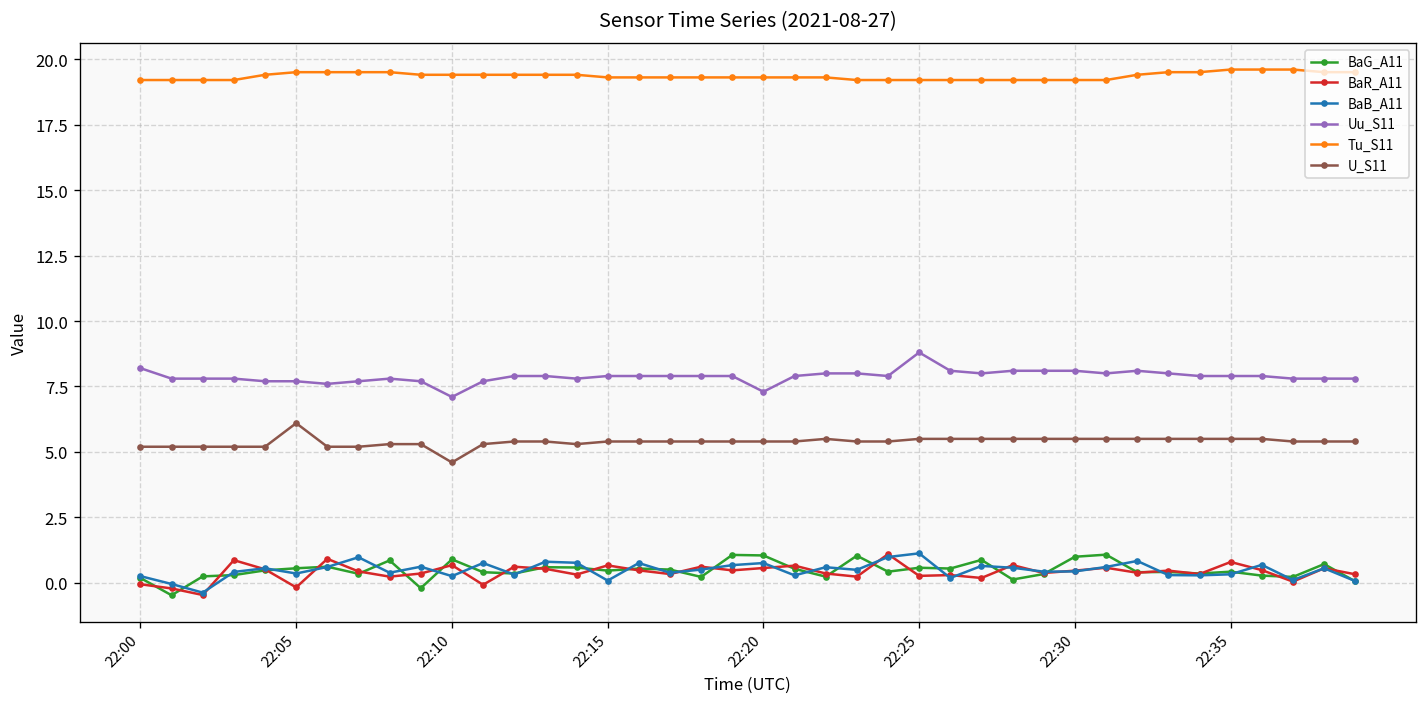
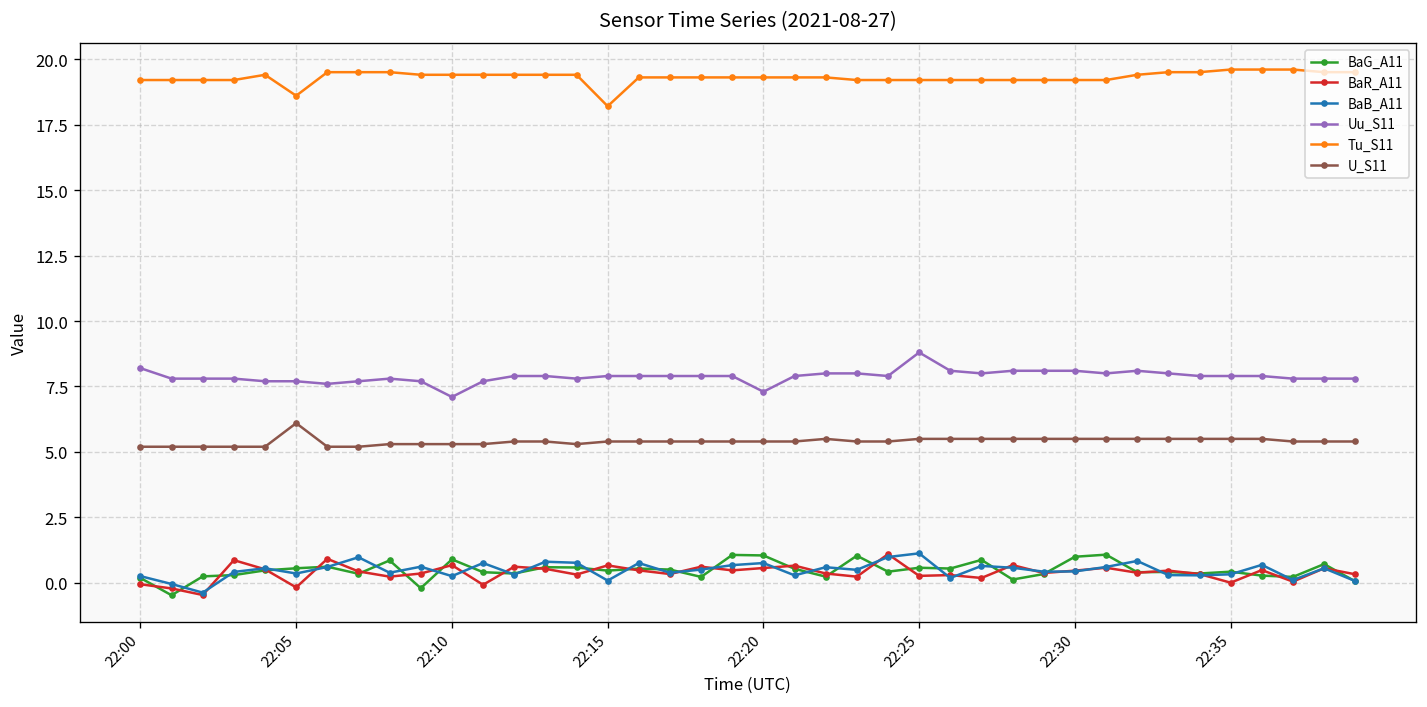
  {
    "BaG_A11": {
      "22:05": 0.6,
      "22:10": 0.9,
      "22:15": 0.5,
      "22:20": 1.1,
      "22:25": 0.6,
      "22:30": 1.0
    },
    "BaR_A11": {
      "22:00": -0.1,
      "22:05": -0.2,
      "22:10": 0.7,
      "22:15": 0.7,
      "22:20": 0.6,
      "22:25": 0.3,
-     "22:35": 0.8
+     "22:35": 0.0
    },
    "BaB_A11": {
      "22:05": 0.4,
      "22:10": 0.3,
      "22:15": 0.1,
      "22:20": 0.8,
      "22:25": 1.1
    },
    "Uu_S11": {
      "22:00": 8.2,
      "22:05": 7.7,
      "22:10": 7.1,
      "22:15": 7.9,
      "22:20": 7.3,
      "22:25": 8.8,
      "22:30": 8.1,
      "22:35": 7.9
    },
    "Tu_S11": {
      "22:00": 19.2,
-     "22:05": 19.5,
+     "22:05": 18.6,
      "22:10": 19.4,
-     "22:15": 19.3,
+     "22:15": 18.2,
      "22:20": 19.3,
      "22:25": 19.2,
      "22:30": 19.2,
      "22:35": 19.6
    },
    "U_S11": {
      "22:00": 5.2,
      "22:05": 6.1,
-     "22:10": 4.6,
+     "22:10": 5.3,
      "22:15": 5.4,
      "22:20": 5.4,
      "22:25": 5.5,
      "22:30": 5.5,
      "22:35": 5.5
    }
  }
